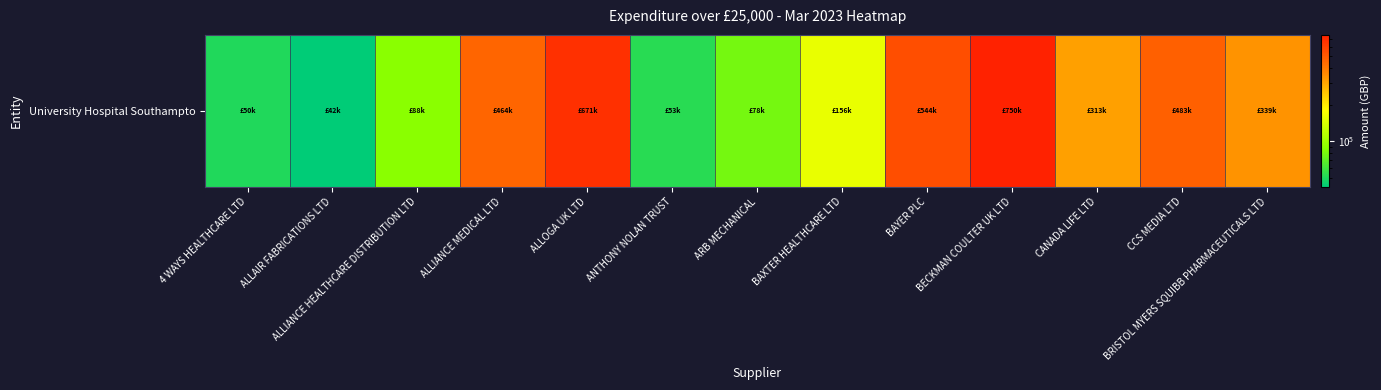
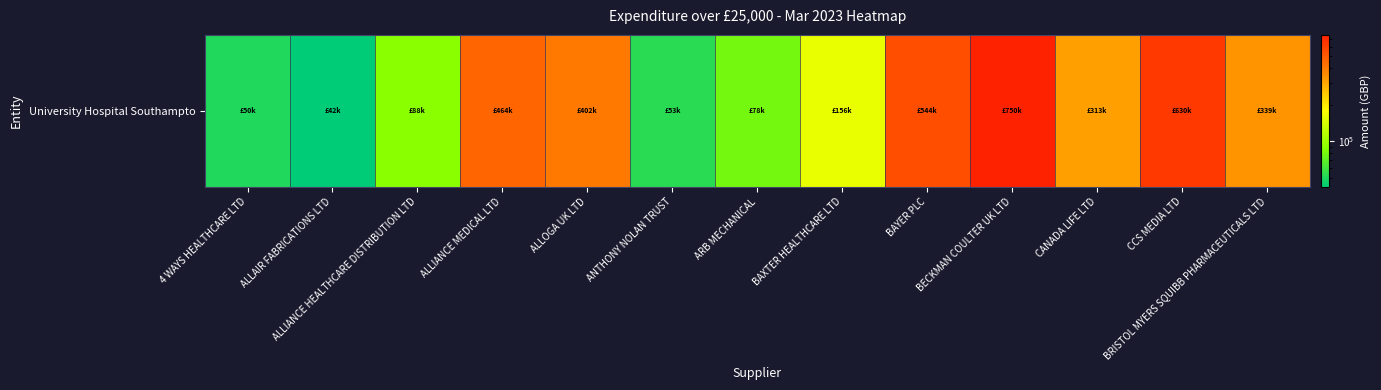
  {
    "University Hospital Southampto": {
      "4 WAYS HEALTHCARE LTD": "£50k",
      "ALLAIR FABRICATIONS LTD": "£42k",
      "ALLIANCE HEALTHCARE DISTRIBUTION LTD": "£88k",
      "ALLIANCE MEDICAL LTD": "£464k",
-     "ALLOGA UK LTD": "£671k",
+     "ALLOGA UK LTD": "£402k",
      "ANTHONY NOLAN TRUST": "£53k",
      "ARB MECHANICAL": "£78k",
      "BAXTER HEALTHCARE LTD": "£156k",
      "BAYER PLC": "£544k",
      "BECKMAN COULTER UK LTD": "£750k",
      "CANADA LIFE LTD": "£313k",
-     "CCS MEDIA LTD": "£483k",
+     "CCS MEDIA LTD": "£630k",
      "BRISTOL MYERS SQUIBB PHARMACEUTICALS LTD": "£339k"
    }
  }
